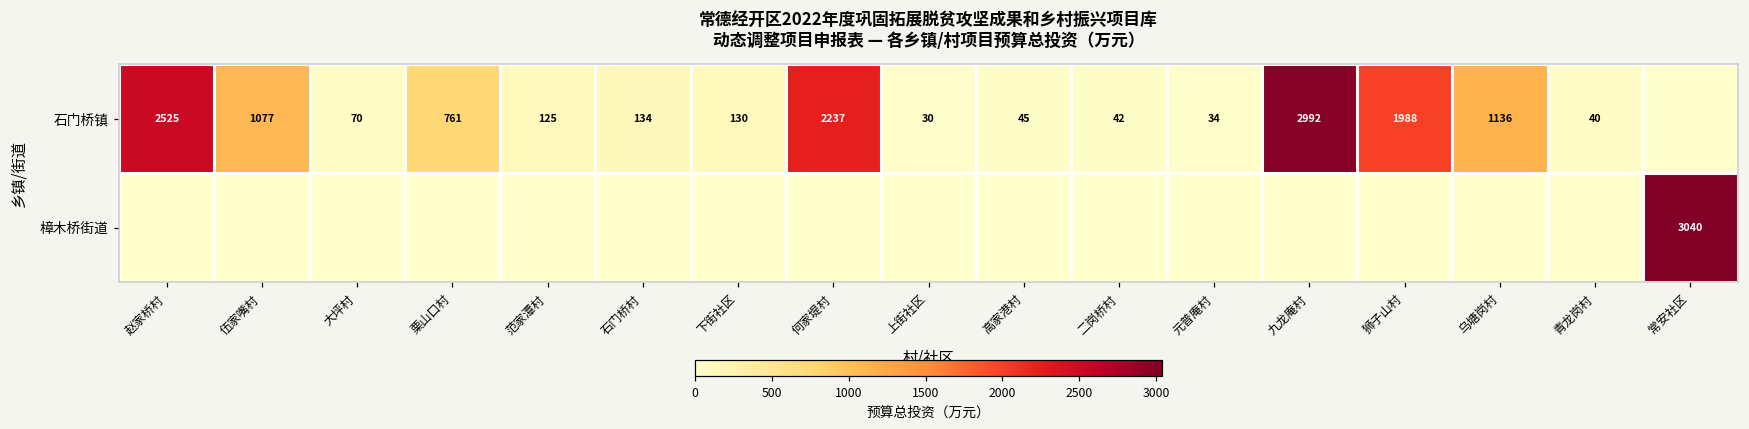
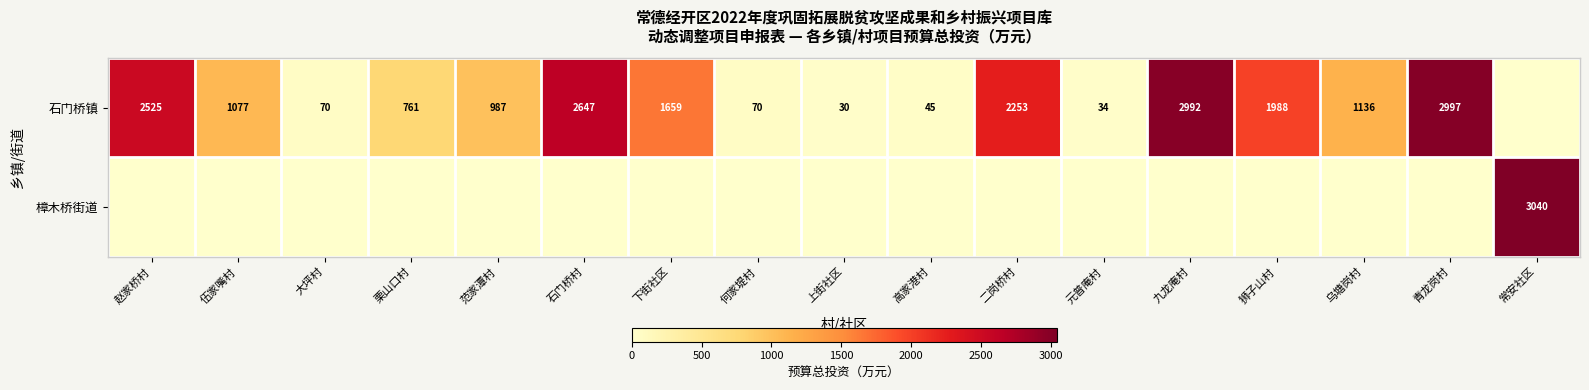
  {
    "石门桥镇": {
      "赵家桥村": 2525,
      "伍家嘴村": 1077,
      "大坪村": 70,
      "栗山口村": 761,
-     "范家潭村": 125,
-     "石门桥村": 134,
-     "下街社区": 130,
-     "何家堤村": 2237,
+     "范家潭村": 987,
+     "石门桥村": 2647,
+     "下街社区": 1659,
+     "何家堤村": 70,
      "上街社区": 30,
      "高家港村": 45,
-     "二岗桥村": 42,
+     "二岗桥村": 2253,
      "元普庵村": 34,
      "九龙庵村": 2992,
      "狮子山村": 1988,
      "乌塘岗村": 1136,
-     "青龙岗村": 40
+     "青龙岗村": 2997
    },
    "樟木桥街道": {
      "常安社区": 3040
    }
  }
